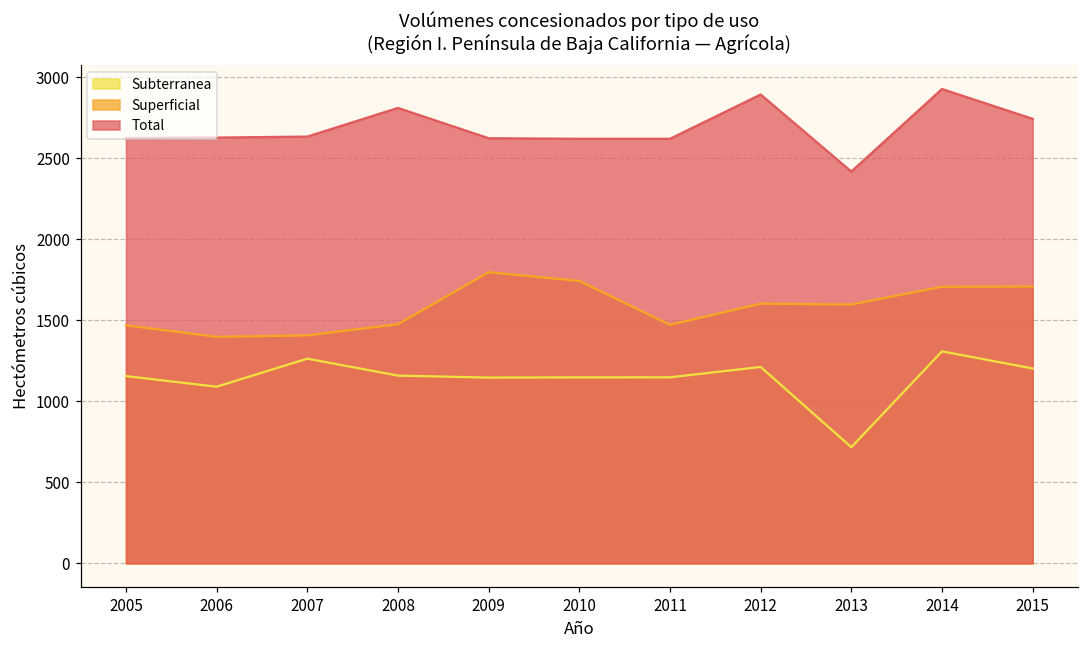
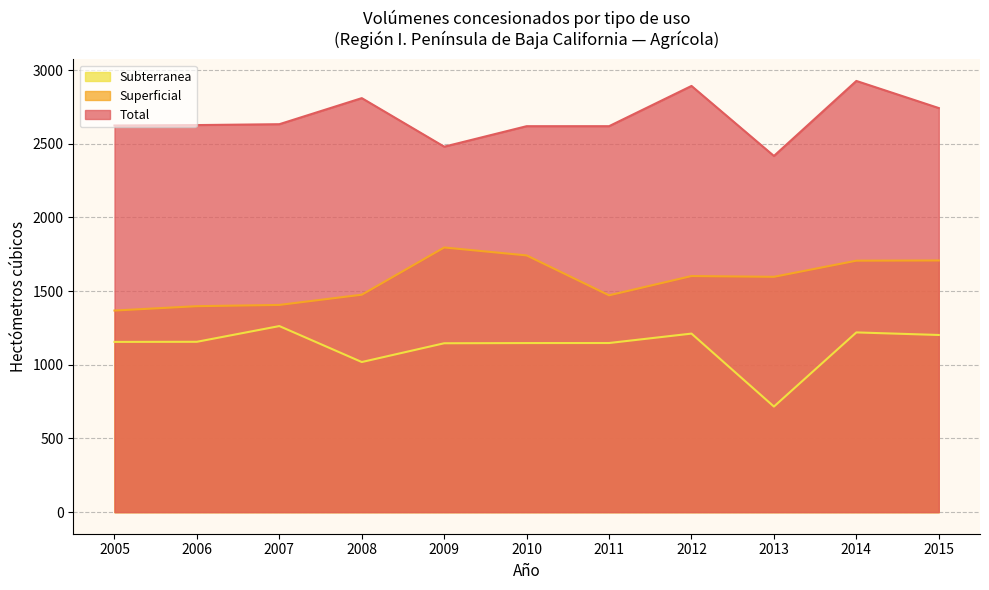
  {
    "Subterranea": {
      "2005": 1160,
-     "2006": 1090,
+     "2006": 1160,
      "2007": 1260,
-     "2008": 1160,
+     "2008": 1020,
      "2009": 1150,
      "2010": 1150,
      "2011": 1150,
      "2012": 1210,
      "2013": 720,
-     "2014": 1310,
+     "2014": 1220,
      "2015": 1200
    },
    "Superficial": {
-     "2005": 1470,
+     "2005": 1370,
      "2006": 1400,
      "2007": 1410,
      "2008": 1480,
      "2009": 1800,
      "2010": 1740,
      "2011": 1470,
      "2012": 1600,
      "2013": 1600,
      "2014": 1710,
      "2015": 1710
    },
    "Total": {
      "2007": 2630,
      "2008": 2810,
-     "2009": 2620,
+     "2009": 2480,
      "2010": 2620,
      "2011": 2620,
      "2012": 2890,
      "2013": 2420,
      "2014": 2930,
      "2015": 2740
    }
  }
